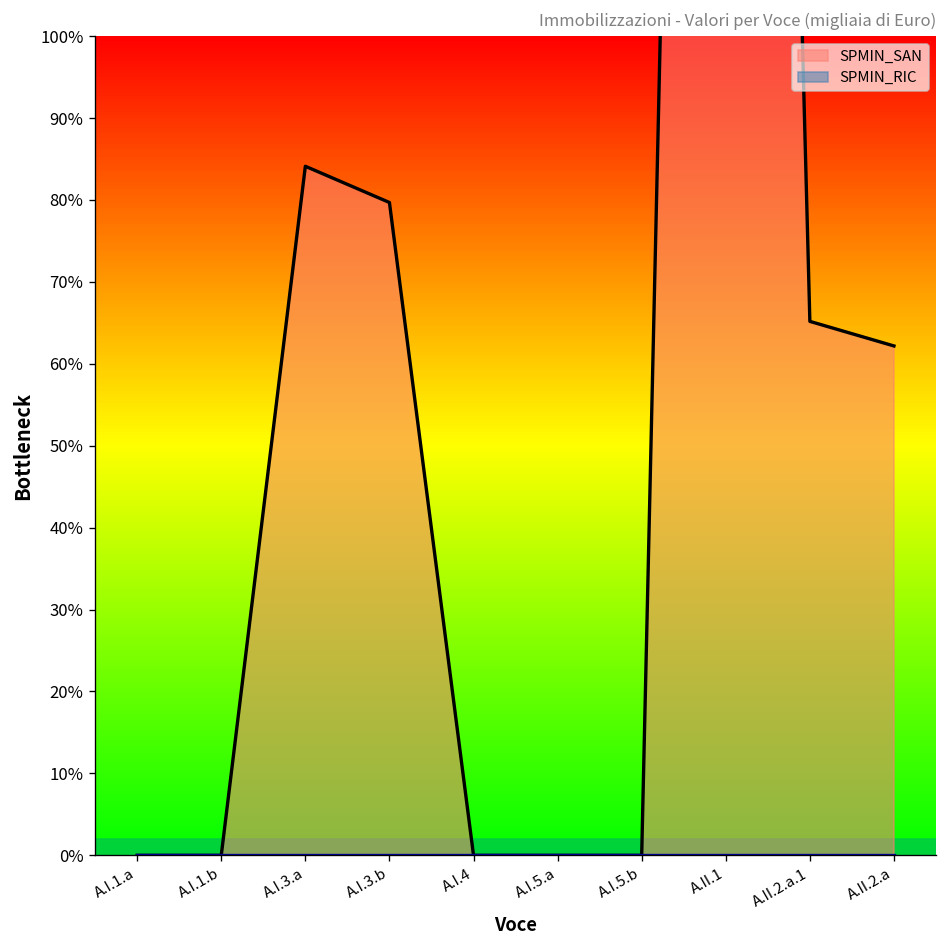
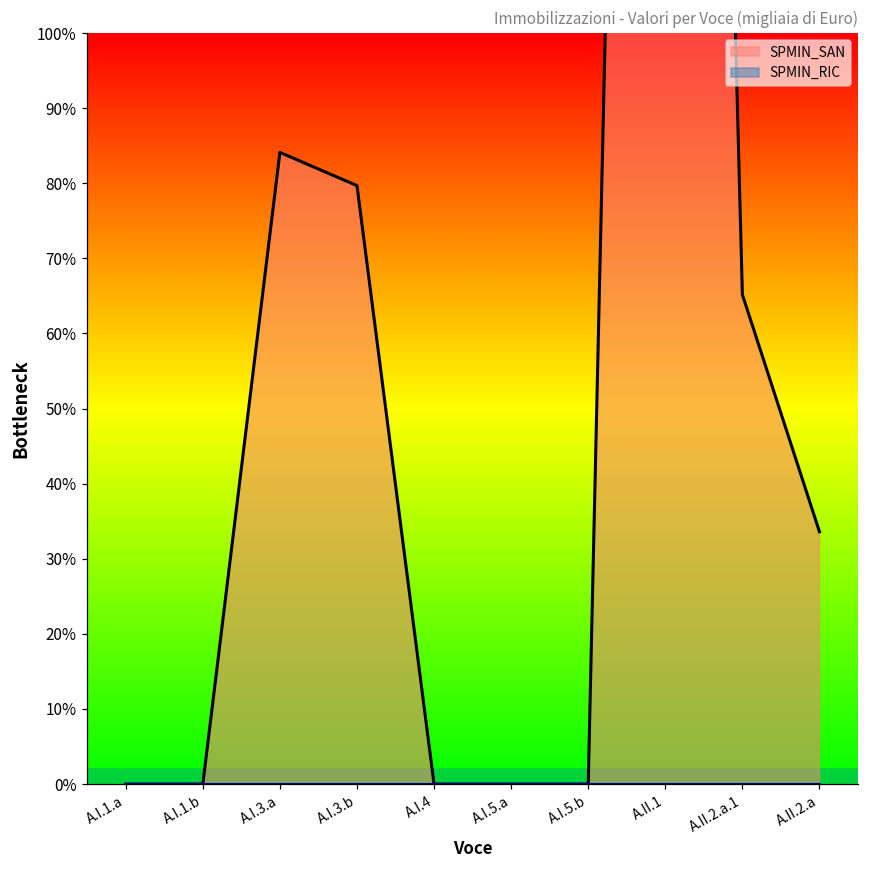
  {
    "SPMIN_SAN": {
      "A.I.3.a": "84%",
      "A.I.3.b": "80%",
      "A.II.2.a.1": "65%",
-     "A.II.2.a": "62%"
+     "A.II.2.a": "34%"
    }
  }
